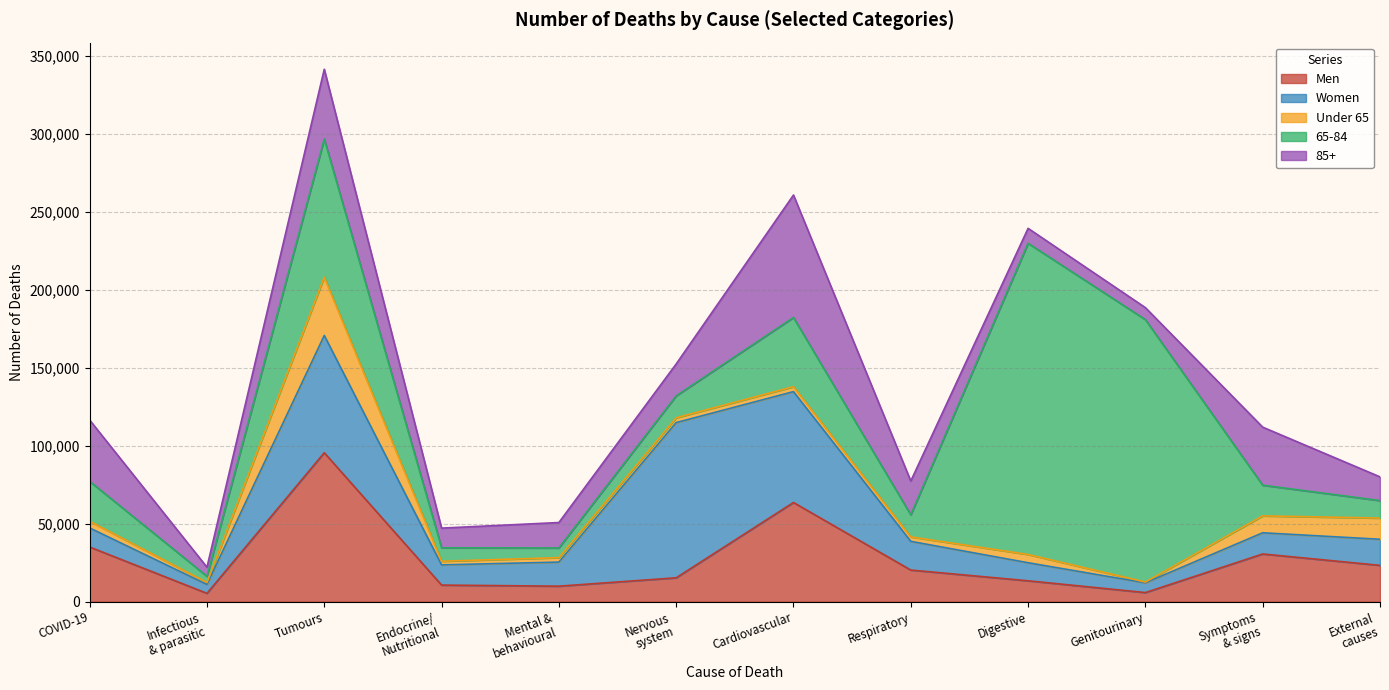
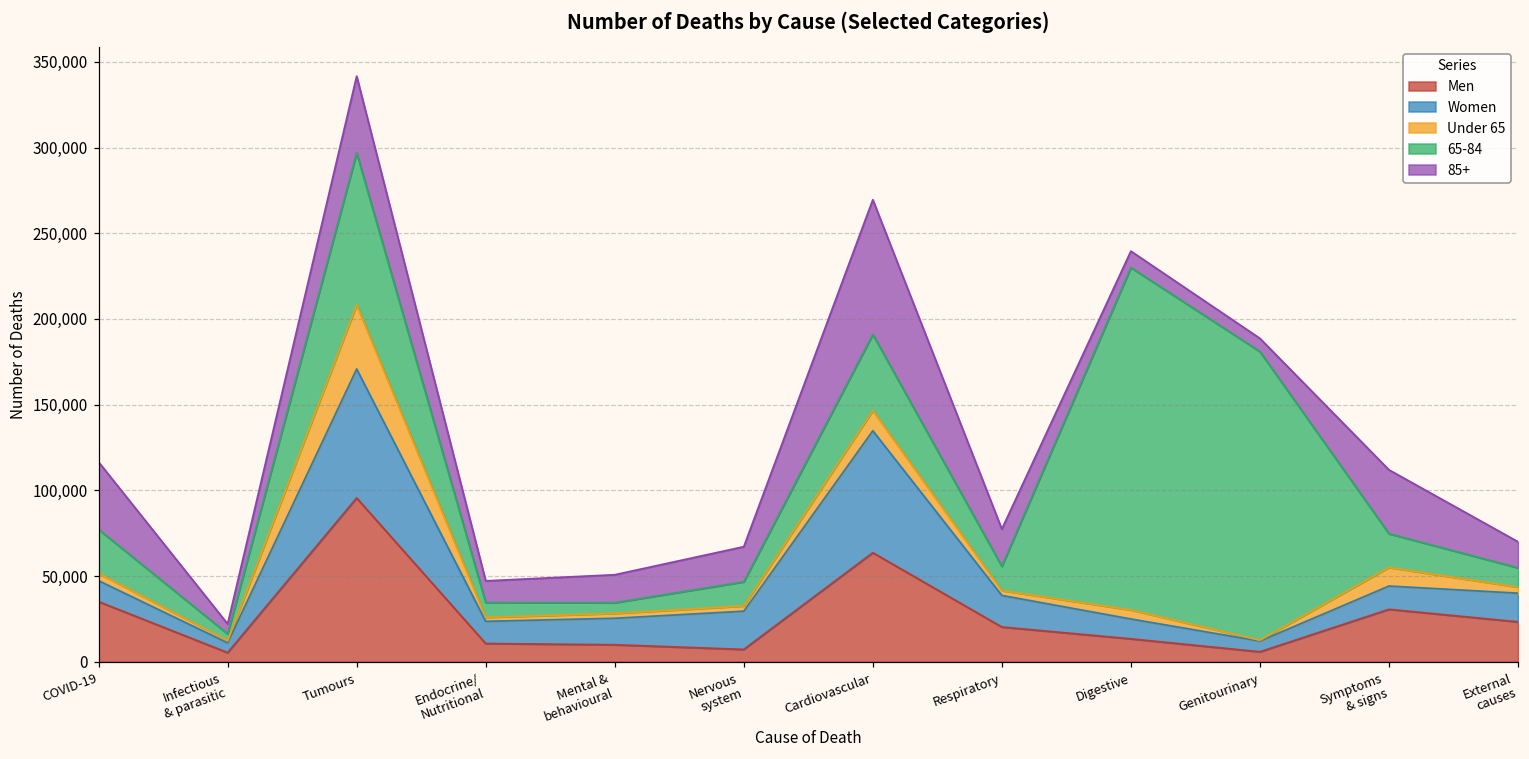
  {
    "Men": {
      "COVID-19": "35,000",
      "Infectious & parasitic": "5,000",
      "Tumours": "96,000",
      "Endocrine/ Nutritional": "11,000",
      "Mental & behavioural": "10,000",
-     "Nervous system": "15,000",
+     "Nervous system": "7,000",
      "Cardiovascular": "64,000",
      "Respiratory": "20,000",
      "Digestive": "13,000",
      "Genitourinary": "6,000",
      "Symptoms & signs": "31,000",
      "External causes": "23,000"
    },
    "Women": {
      "COVID-19": "12,000",
      "Tumours": "75,000",
      "Endocrine/ Nutritional": "13,000",
      "Mental & behavioural": "15,000",
-     "Nervous system": "100,000",
+     "Nervous system": "22,000",
      "Cardiovascular": "71,000",
      "Respiratory": "18,000",
      "Digestive": "12,000",
      "Symptoms & signs": "14,000",
      "External causes": "17,000"
    },
    "Under 65": {
      "COVID-19": "4,000",
      "Tumours": "37,000",
      "Endocrine/ Nutritional": "2,000",
      "Mental & behavioural": "3,000",
      "Nervous system": "3,000",
-     "Cardiovascular": "3,000",
+     "Cardiovascular": "12,000",
      "Respiratory": "3,000",
      "Digestive": "5,000",
      "Symptoms & signs": "11,000",
-     "External causes": "14,000"
+     "External causes": "4,000"
    },
    "65-84": {
      "COVID-19": "26,000",
      "Infectious & parasitic": "4,000",
      "Tumours": "89,000",
      "Endocrine/ Nutritional": "9,000",
      "Mental & behavioural": "6,000",
      "Nervous system": "14,000",
      "Cardiovascular": "44,000",
      "Respiratory": "14,000",
      "Digestive": "200,000",
      "Genitourinary": "168,000",
      "Symptoms & signs": "20,000",
      "External causes": "11,000"
    },
    "85+": {
      "COVID-19": "39,000",
      "Infectious & parasitic": "6,000",
      "Tumours": "45,000",
      "Endocrine/ Nutritional": "13,000",
      "Mental & behavioural": "16,000",
      "Nervous system": "20,000",
      "Cardiovascular": "79,000",
      "Respiratory": "22,000",
      "Digestive": "10,000",
      "Genitourinary": "8,000",
      "Symptoms & signs": "37,000",
      "External causes": "15,000"
    }
  }
